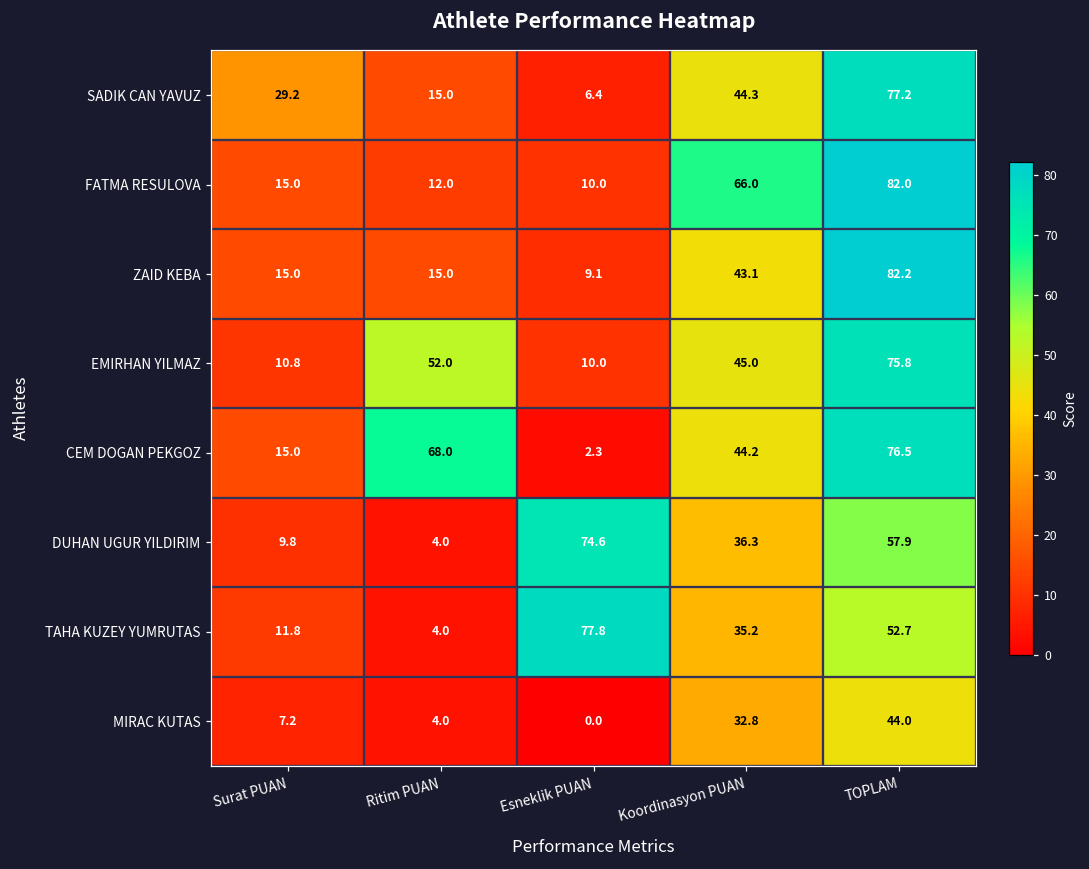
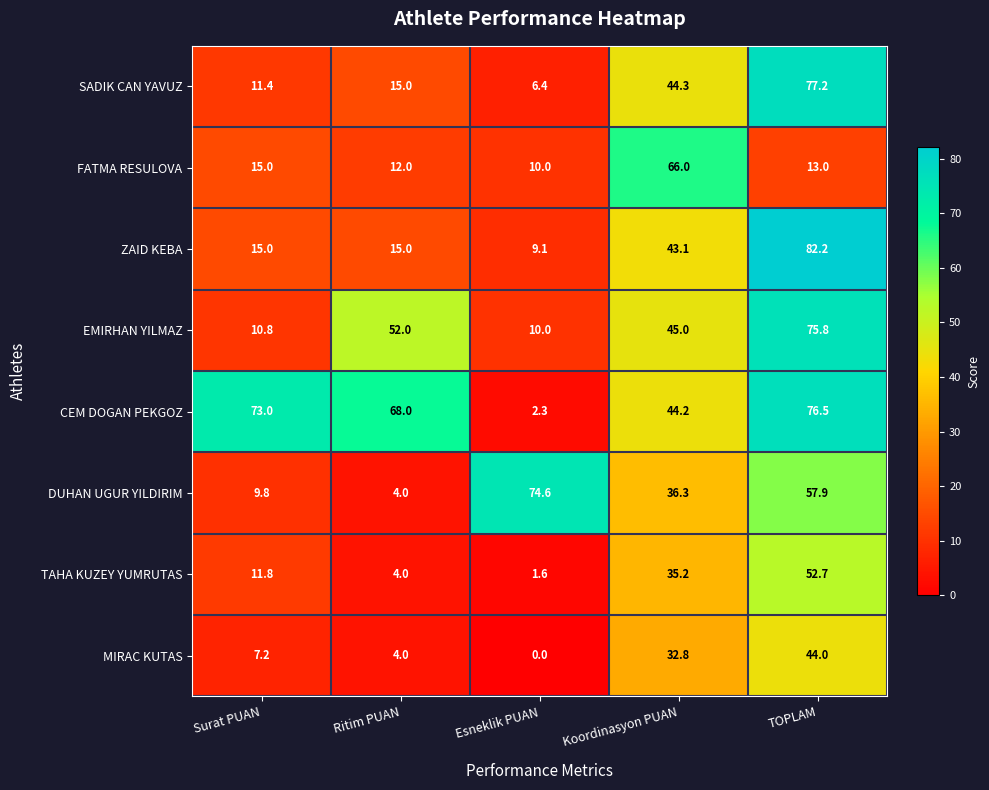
  {
    "SADIK CAN YAVUZ": {
-     "Surat PUAN": 29.2,
+     "Surat PUAN": 11.4,
      "Ritim PUAN": 15.0,
      "Esneklik PUAN": 6.4,
      "Koordinasyon PUAN": 44.3,
      "TOPLAM": 77.2
    },
    "FATMA RESULOVA": {
      "Surat PUAN": 15.0,
      "Ritim PUAN": 12.0,
      "Esneklik PUAN": 10.0,
      "Koordinasyon PUAN": 66.0,
-     "TOPLAM": 82.0
+     "TOPLAM": 13.0
    },
    "ZAID KEBA": {
      "Surat PUAN": 15.0,
      "Ritim PUAN": 15.0,
      "Esneklik PUAN": 9.1,
      "Koordinasyon PUAN": 43.1,
      "TOPLAM": 82.2
    },
    "EMIRHAN YILMAZ": {
      "Surat PUAN": 10.8,
      "Ritim PUAN": 52.0,
      "Esneklik PUAN": 10.0,
      "Koordinasyon PUAN": 45.0,
      "TOPLAM": 75.8
    },
    "CEM DOGAN PEKGOZ": {
-     "Surat PUAN": 15.0,
+     "Surat PUAN": 73.0,
      "Ritim PUAN": 68.0,
      "Esneklik PUAN": 2.3,
      "Koordinasyon PUAN": 44.2,
      "TOPLAM": 76.5
    },
    "DUHAN UGUR YILDIRIM": {
      "Surat PUAN": 9.8,
      "Ritim PUAN": 4.0,
      "Esneklik PUAN": 74.6,
      "Koordinasyon PUAN": 36.3,
      "TOPLAM": 57.9
    },
    "TAHA KUZEY YUMRUTAS": {
      "Surat PUAN": 11.8,
      "Ritim PUAN": 4.0,
-     "Esneklik PUAN": 77.8,
+     "Esneklik PUAN": 1.6,
      "Koordinasyon PUAN": 35.2,
      "TOPLAM": 52.7
    },
    "MIRAC KUTAS": {
      "Surat PUAN": 7.2,
      "Ritim PUAN": 4.0,
      "Esneklik PUAN": 0.0,
      "Koordinasyon PUAN": 32.8,
      "TOPLAM": 44.0
    }
  }
